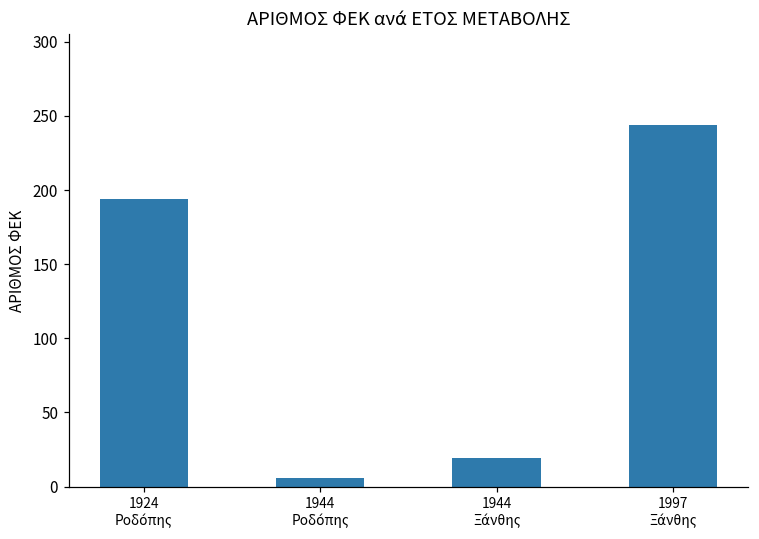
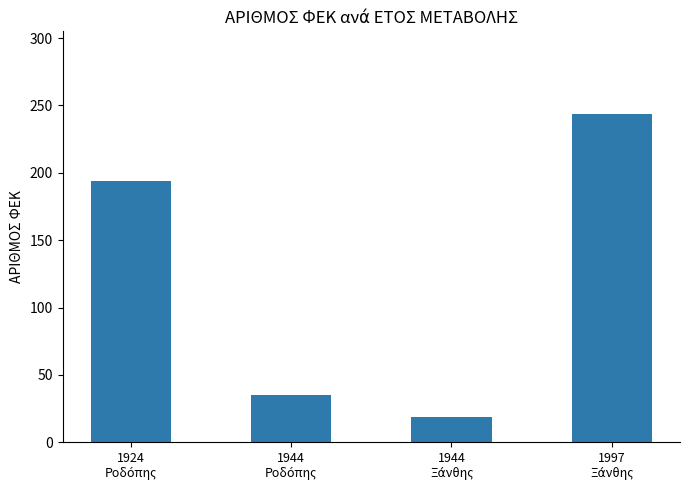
  {
    "1924 Ροδόπης": 194,
-   "1944 Ροδόπης": 6,
+   "1944 Ροδόπης": 35,
    "1944 Ξάνθης": 19,
    "1997 Ξάνθης": 244
  }
